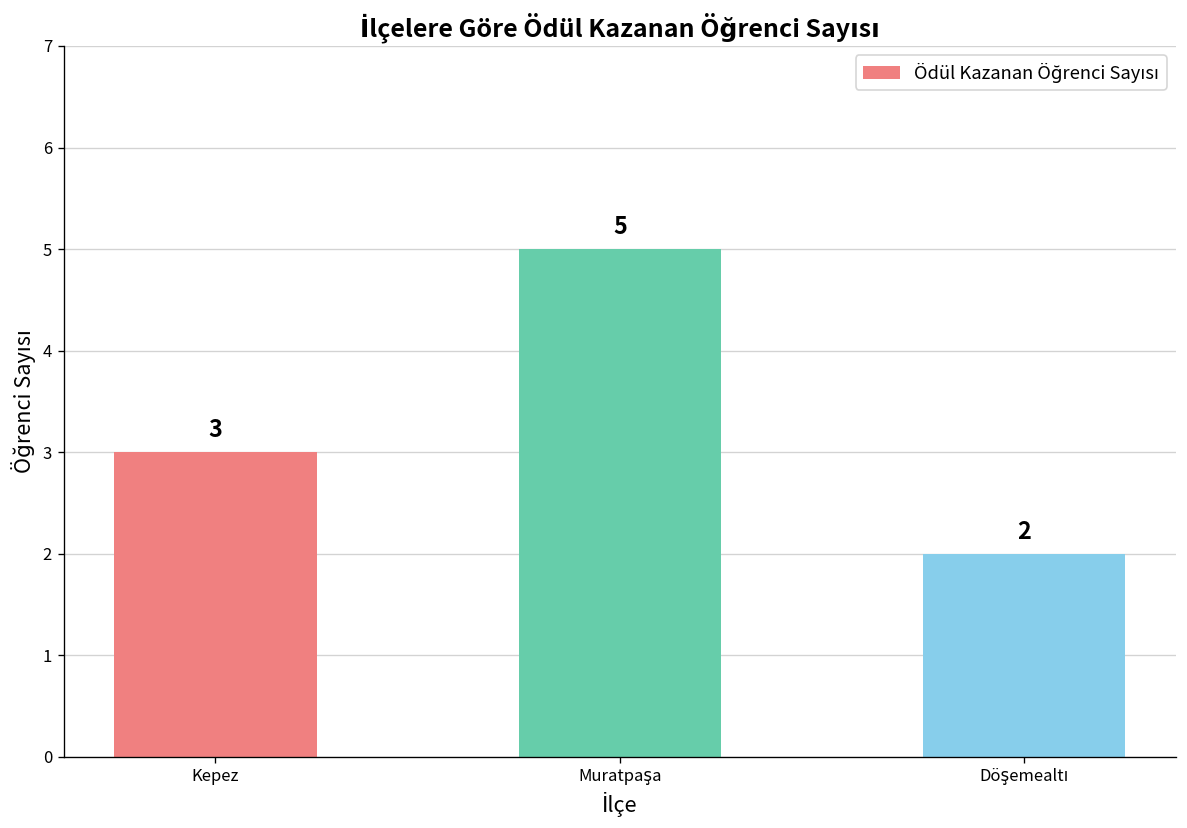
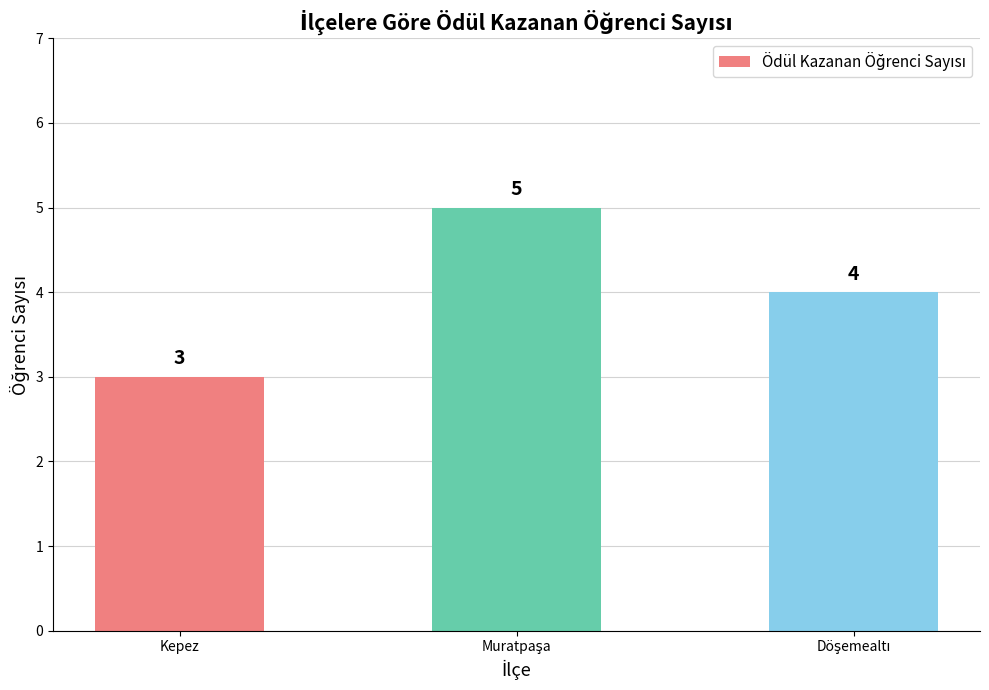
  {
    "Kepez": 3,
    "Muratpaşa": 5,
-   "Döşemealtı": 2
+   "Döşemealtı": 4
  }
